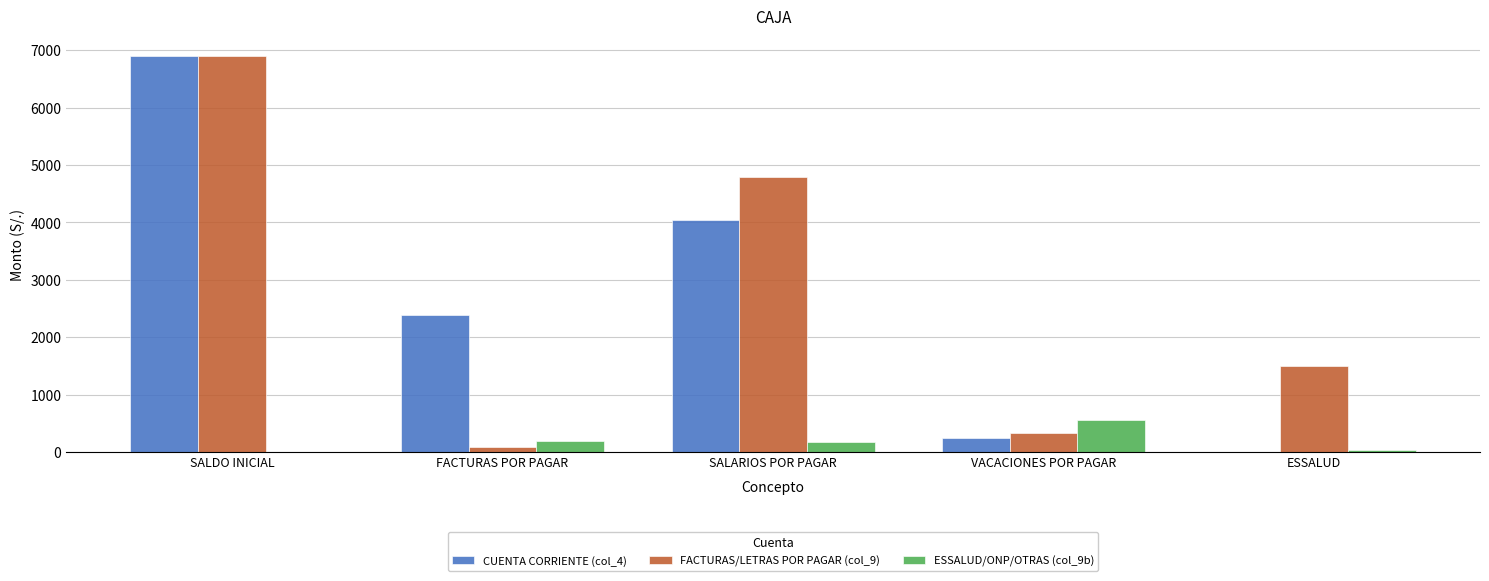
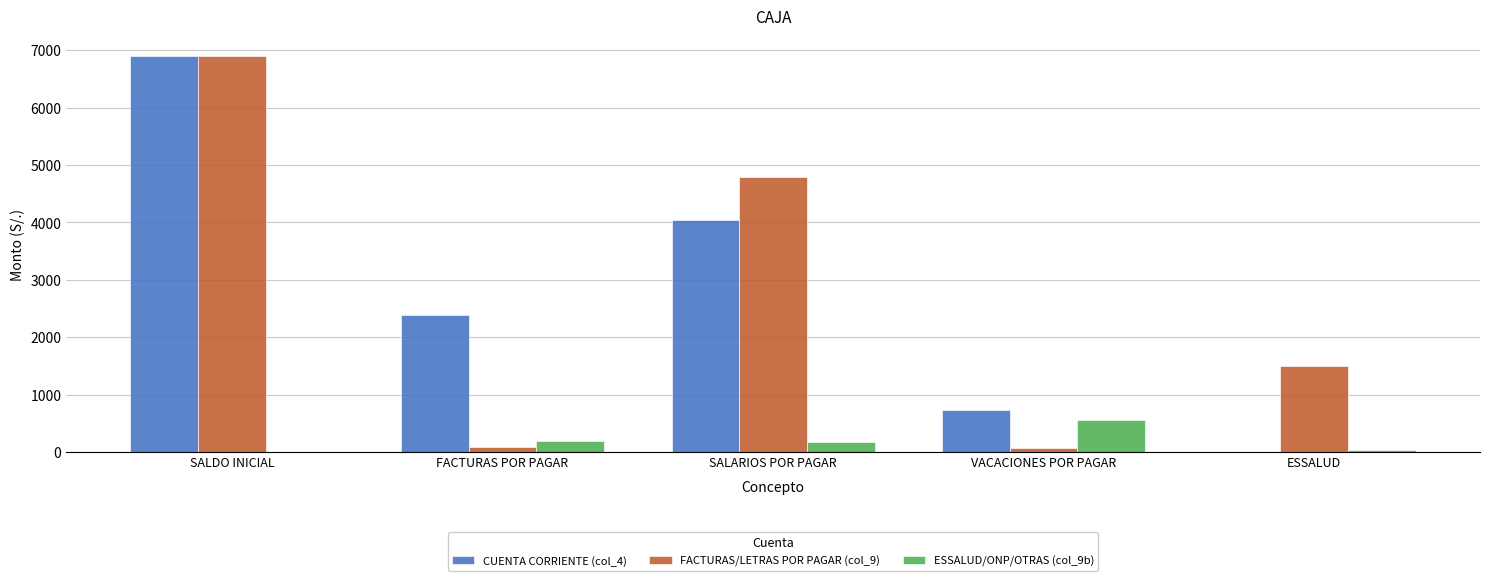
  {
    "CUENTA CORRIENTE (col_4)": {
      "SALDO INICIAL": 6900,
      "FACTURAS POR PAGAR": 2400,
      "SALARIOS POR PAGAR": 4000,
-     "VACACIONES POR PAGAR": 200,
+     "VACACIONES POR PAGAR": 700,
      "ESSALUD": 0
    },
    "FACTURAS/LETRAS POR PAGAR (col_9)": {
      "SALDO INICIAL": 6900,
      "FACTURAS POR PAGAR": 100,
      "SALARIOS POR PAGAR": 4800,
-     "VACACIONES POR PAGAR": 300,
+     "VACACIONES POR PAGAR": 100,
      "ESSALUD": 1500
    },
    "ESSALUD/ONP/OTRAS (col_9b)": {
      "SALDO INICIAL": 0,
      "FACTURAS POR PAGAR": 200,
      "SALARIOS POR PAGAR": 200,
      "VACACIONES POR PAGAR": 600
    }
  }
